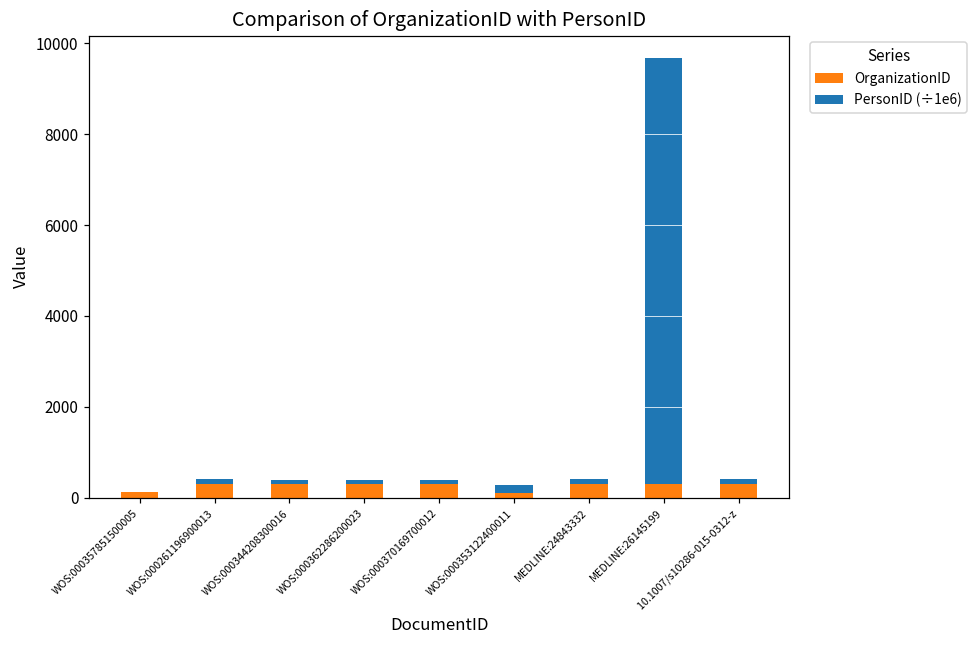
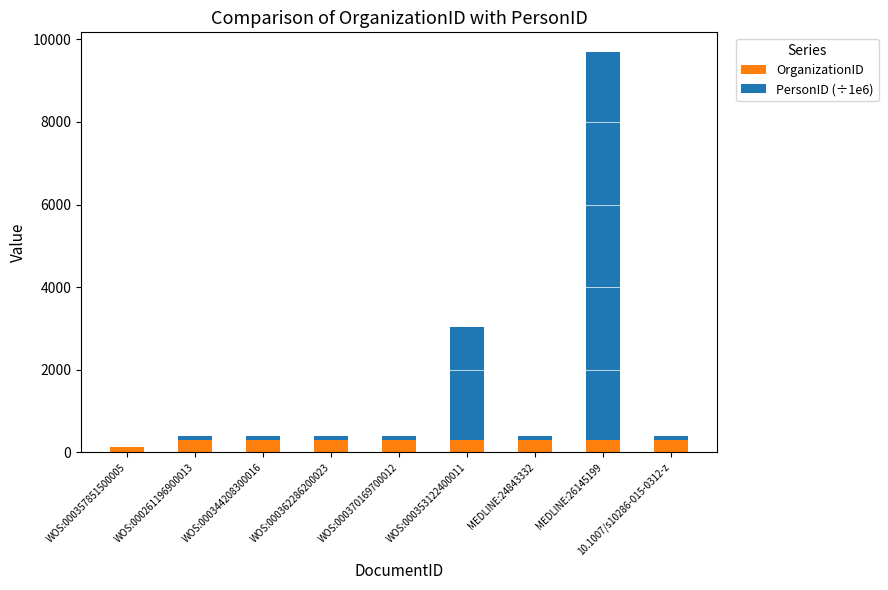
  {
    "OrganizationID": {
      "WOS:000357851500005": 100,
      "WOS:000261196900013": 300,
      "WOS:000344208300016": 300,
      "WOS:000362286200023": 300,
      "WOS:000370169700012": 300,
-     "WOS:000353122400011": 100,
+     "WOS:000353122400011": 300,
      "MEDLINE:24843332": 300,
      "MEDLINE:26145199": 300,
      "10.1007/s10286-015-0312-z": 300
    },
    "PersonID (÷1e6)": {
      "WOS:000261196900013": 100,
      "WOS:000344208300016": 100,
      "WOS:000362286200023": 100,
      "WOS:000370169700012": 100,
-     "WOS:000353122400011": 200,
+     "WOS:000353122400011": 2700,
      "MEDLINE:24843332": 100,
      "MEDLINE:26145199": 9400,
      "10.1007/s10286-015-0312-z": 100
    }
  }
